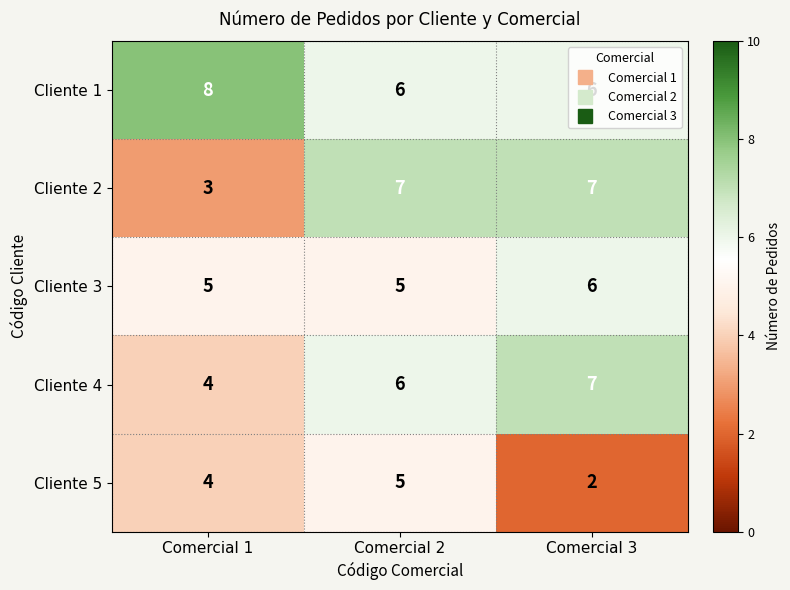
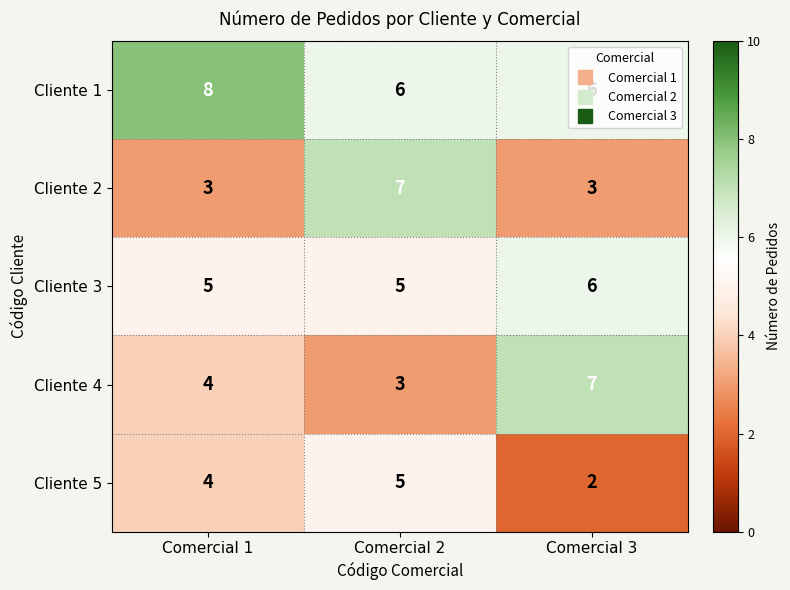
  {
    "Cliente 1": {
      "Comercial 1": 8,
      "Comercial 2": 6
    },
    "Cliente 2": {
      "Comercial 1": 3,
      "Comercial 2": 7,
-     "Comercial 3": 7
+     "Comercial 3": 3
    },
    "Cliente 3": {
      "Comercial 1": 5,
      "Comercial 2": 5,
      "Comercial 3": 6
    },
    "Cliente 4": {
      "Comercial 1": 4,
-     "Comercial 2": 6,
+     "Comercial 2": 3,
      "Comercial 3": 7
    },
    "Cliente 5": {
      "Comercial 1": 4,
      "Comercial 2": 5,
      "Comercial 3": 2
    }
  }
